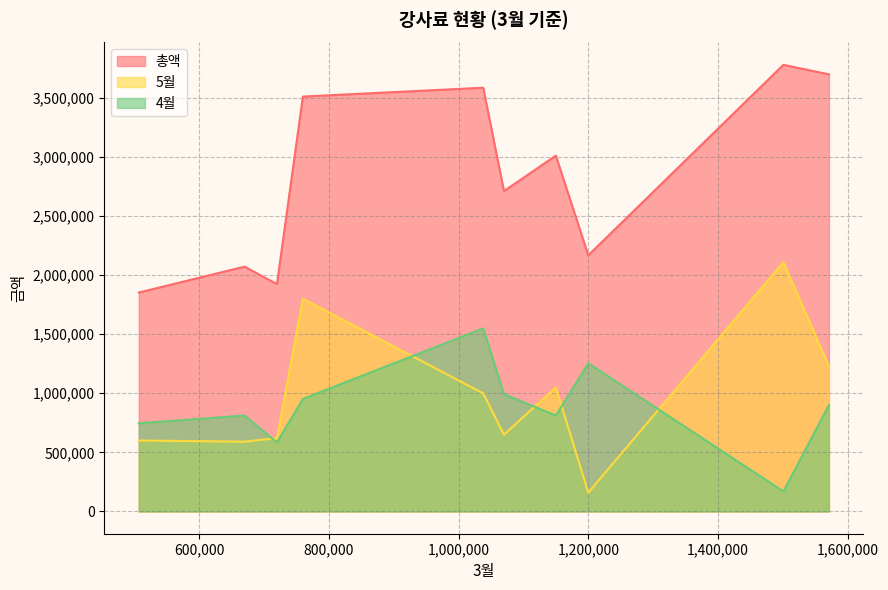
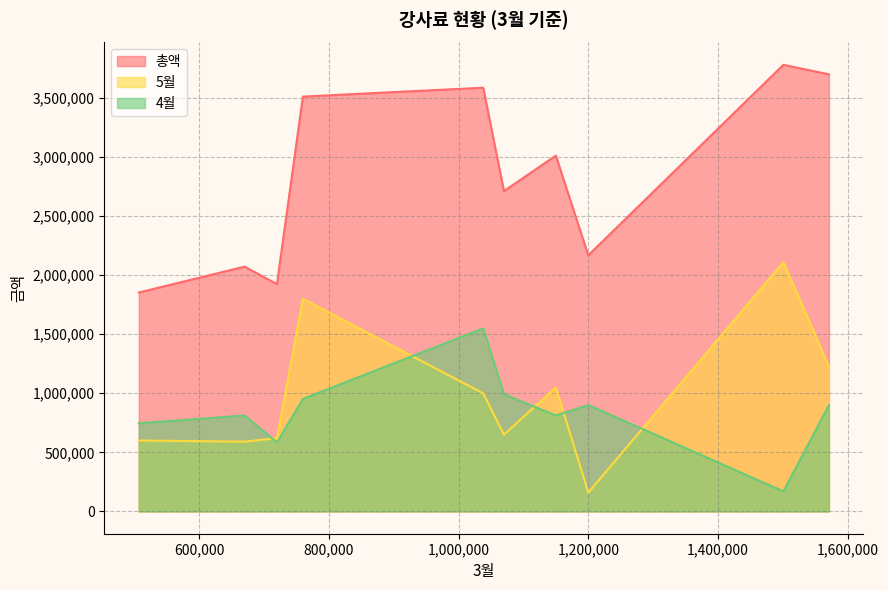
  {
    "총액": {
      "1,200,000": "2,170,000"
    },
    "5월": {
      "1,200,000": "160,000"
    },
    "4월": {
-     "1,200,000": "1,250,000"
+     "1,200,000": "900,000"
    }
  }
